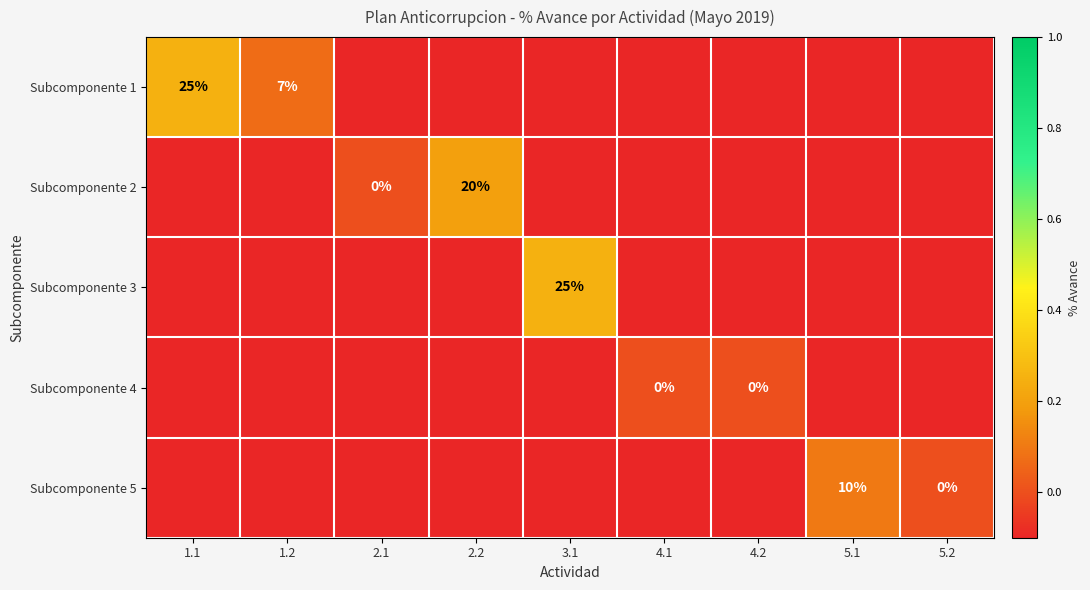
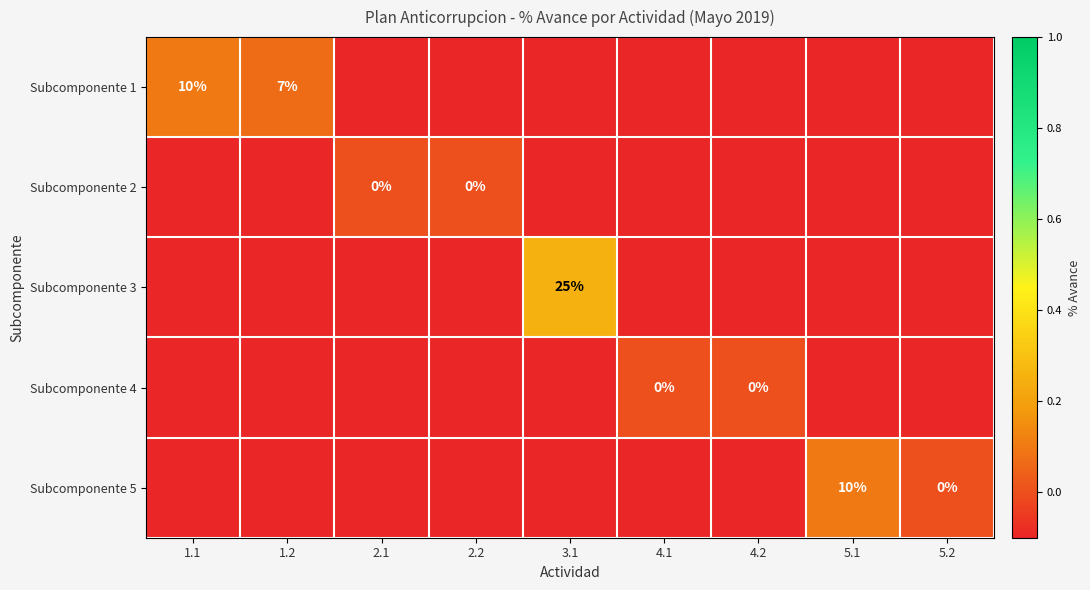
  {
    "Subcomponente 1": {
-     "1.1": "25%",
+     "1.1": "10%",
      "1.2": "7%"
    },
    "Subcomponente 2": {
      "2.1": "0%",
-     "2.2": "20%"
+     "2.2": "0%"
    },
    "Subcomponente 3": {
      "3.1": "25%"
    },
    "Subcomponente 4": {
      "4.1": "0%",
      "4.2": "0%"
    },
    "Subcomponente 5": {
      "5.1": "10%",
      "5.2": "0%"
    }
  }
